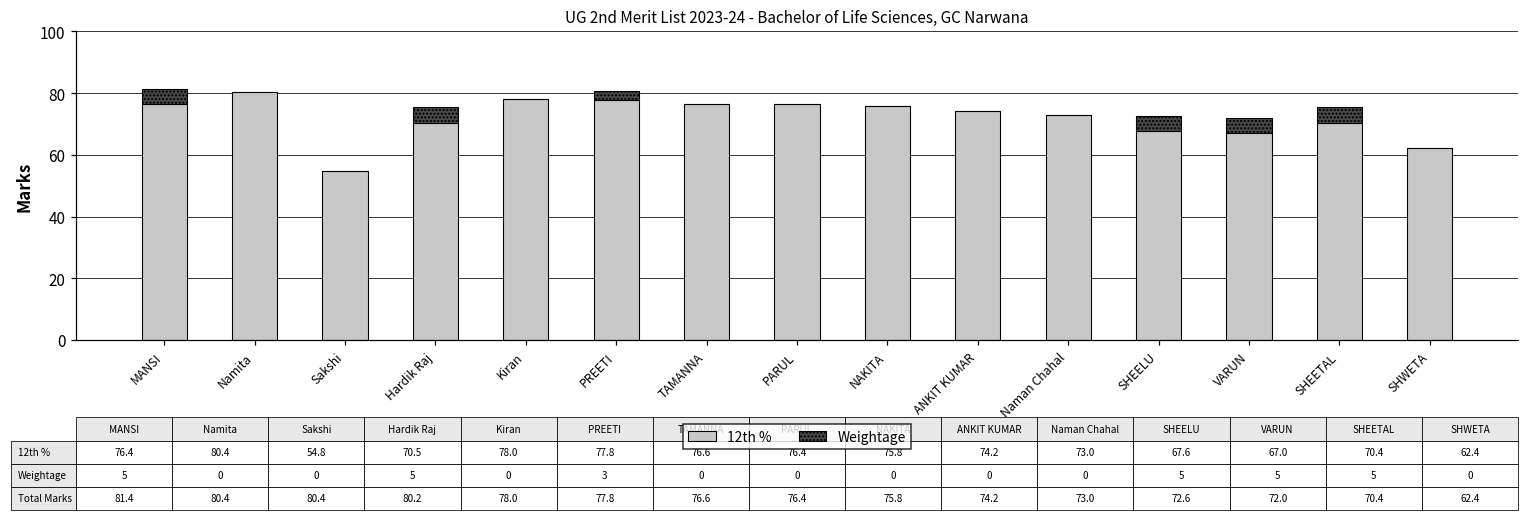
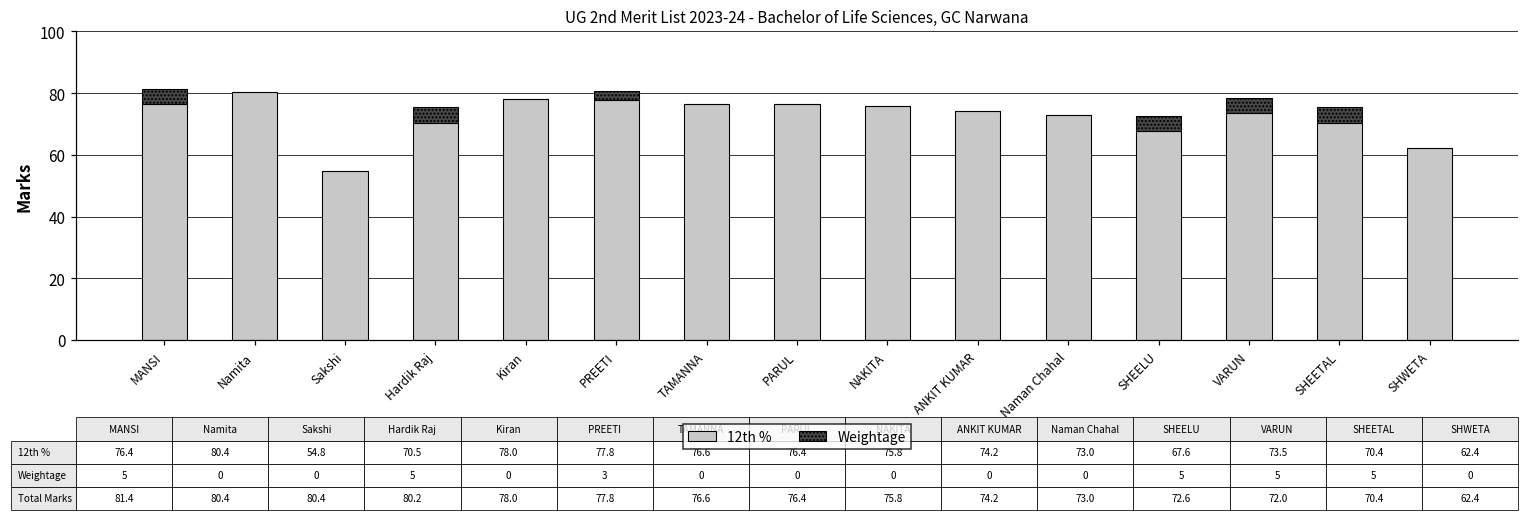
  {
    "12th %": {
-     "VARUN": 67.0
+     "VARUN": 73.5
    },
    "Weightage": {
      "MANSI": 5,
      "Namita": 0,
      "Sakshi": 0,
      "Hardik Raj": 5,
      "Kiran": 0,
      "PREETI": 3,
      "TAMANNA": 0,
      "PARUL": 0,
      "NAKITA": 0,
      "ANKIT KUMAR": 0,
      "Naman Chahal": 0,
      "SHEELU": 5,
      "VARUN": 5,
      "SHEETAL": 5,
      "SHWETA": 0
    }
  }
